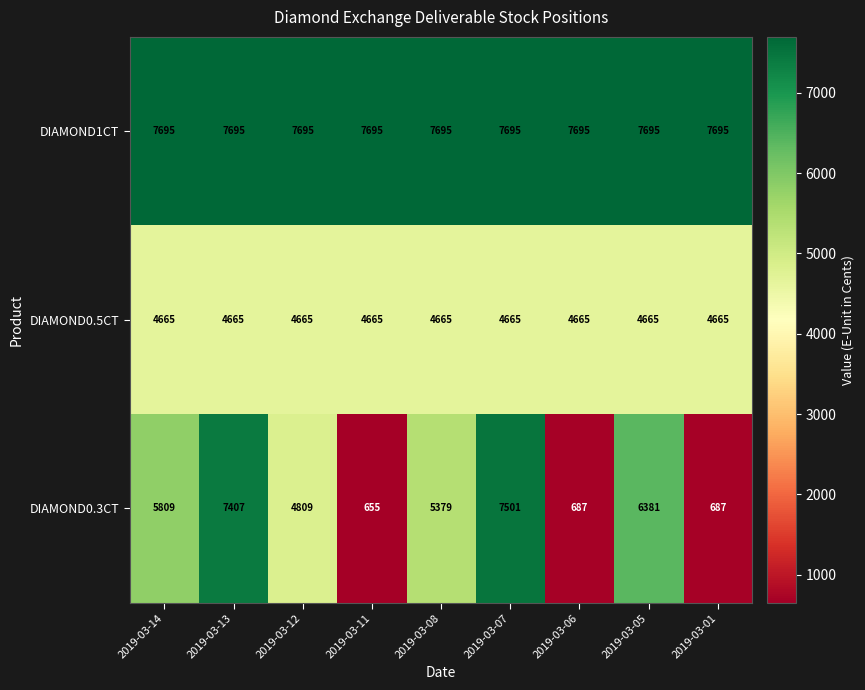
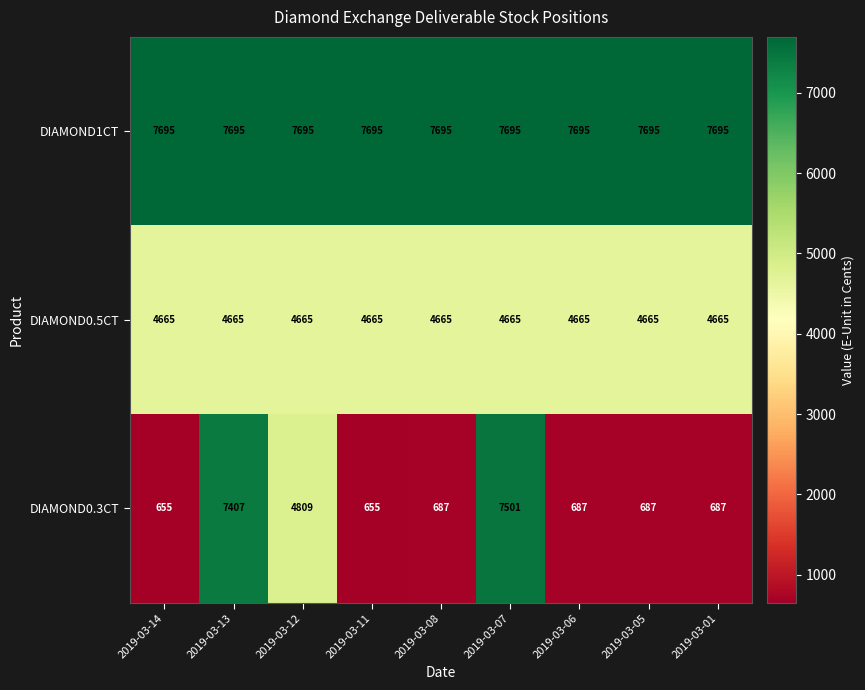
  {
    "DIAMOND1CT": {
      "2019-03-14": 7695,
      "2019-03-13": 7695,
      "2019-03-12": 7695,
      "2019-03-11": 7695,
      "2019-03-08": 7695,
      "2019-03-07": 7695,
      "2019-03-06": 7695,
      "2019-03-05": 7695,
      "2019-03-01": 7695
    },
    "DIAMOND0.5CT": {
      "2019-03-14": 4665,
      "2019-03-13": 4665,
      "2019-03-12": 4665,
      "2019-03-11": 4665,
      "2019-03-08": 4665,
      "2019-03-07": 4665,
      "2019-03-06": 4665,
      "2019-03-05": 4665,
      "2019-03-01": 4665
    },
    "DIAMOND0.3CT": {
-     "2019-03-14": 5809,
+     "2019-03-14": 655,
      "2019-03-13": 7407,
      "2019-03-12": 4809,
      "2019-03-11": 655,
-     "2019-03-08": 5379,
+     "2019-03-08": 687,
      "2019-03-07": 7501,
      "2019-03-06": 687,
-     "2019-03-05": 6381,
+     "2019-03-05": 687,
      "2019-03-01": 687
    }
  }
